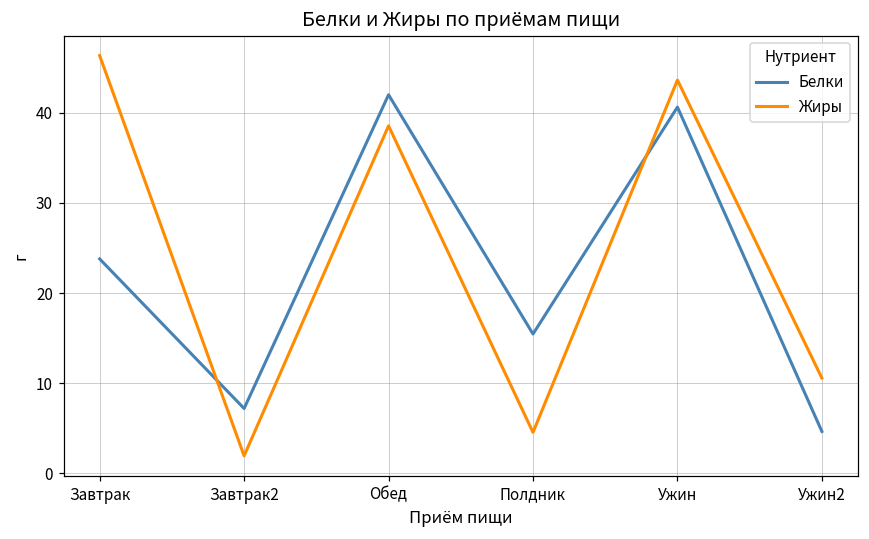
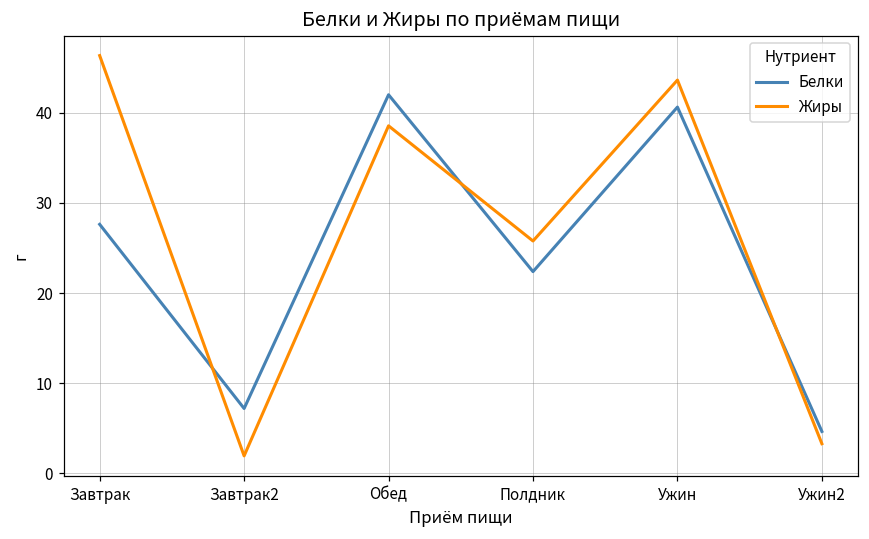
  {
    "Белки": {
-     "Завтрак": 24,
+     "Завтрак": 28,
      "Завтрак2": 7,
      "Обед": 42,
-     "Полдник": 15,
+     "Полдник": 22,
      "Ужин": 41,
      "Ужин2": 5
    },
    "Жиры": {
      "Завтрак": 46,
      "Завтрак2": 2,
      "Обед": 39,
-     "Полдник": 5,
+     "Полдник": 26,
      "Ужин": 44,
-     "Ужин2": 11
+     "Ужин2": 3
    }
  }
